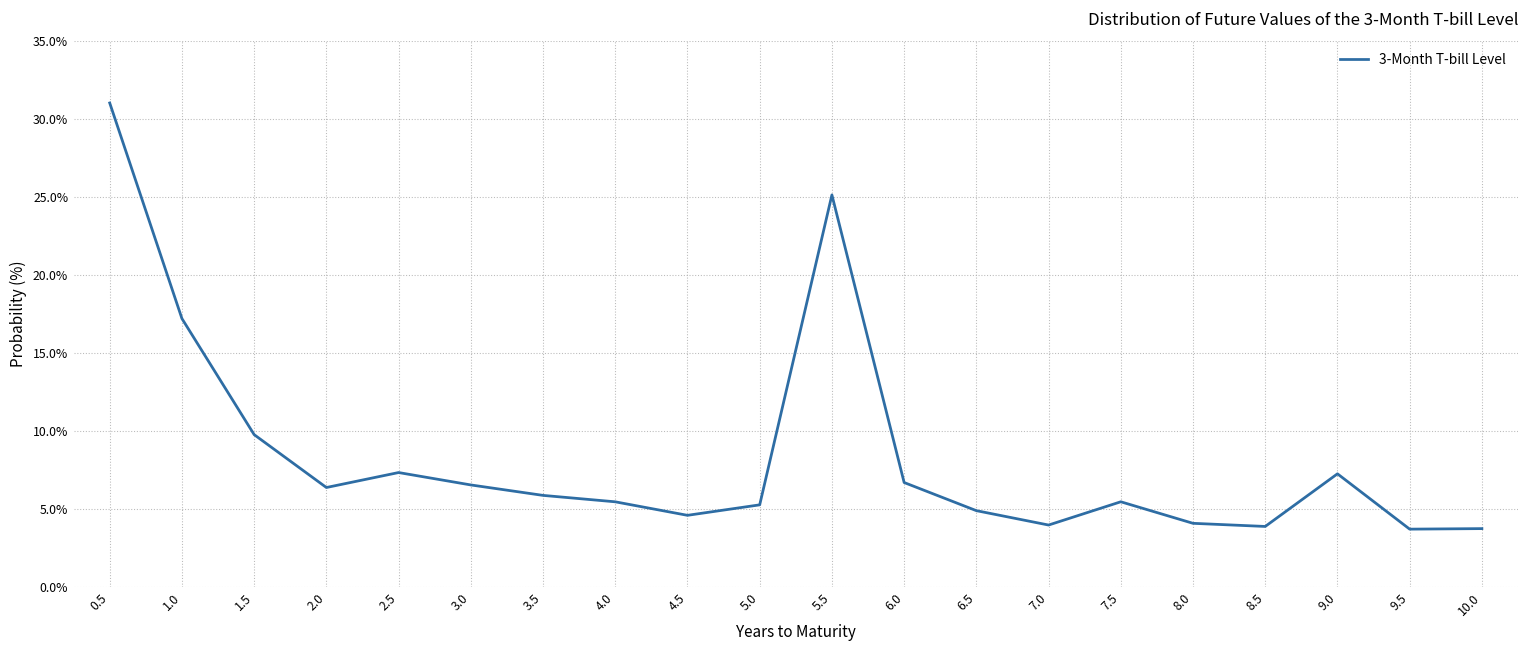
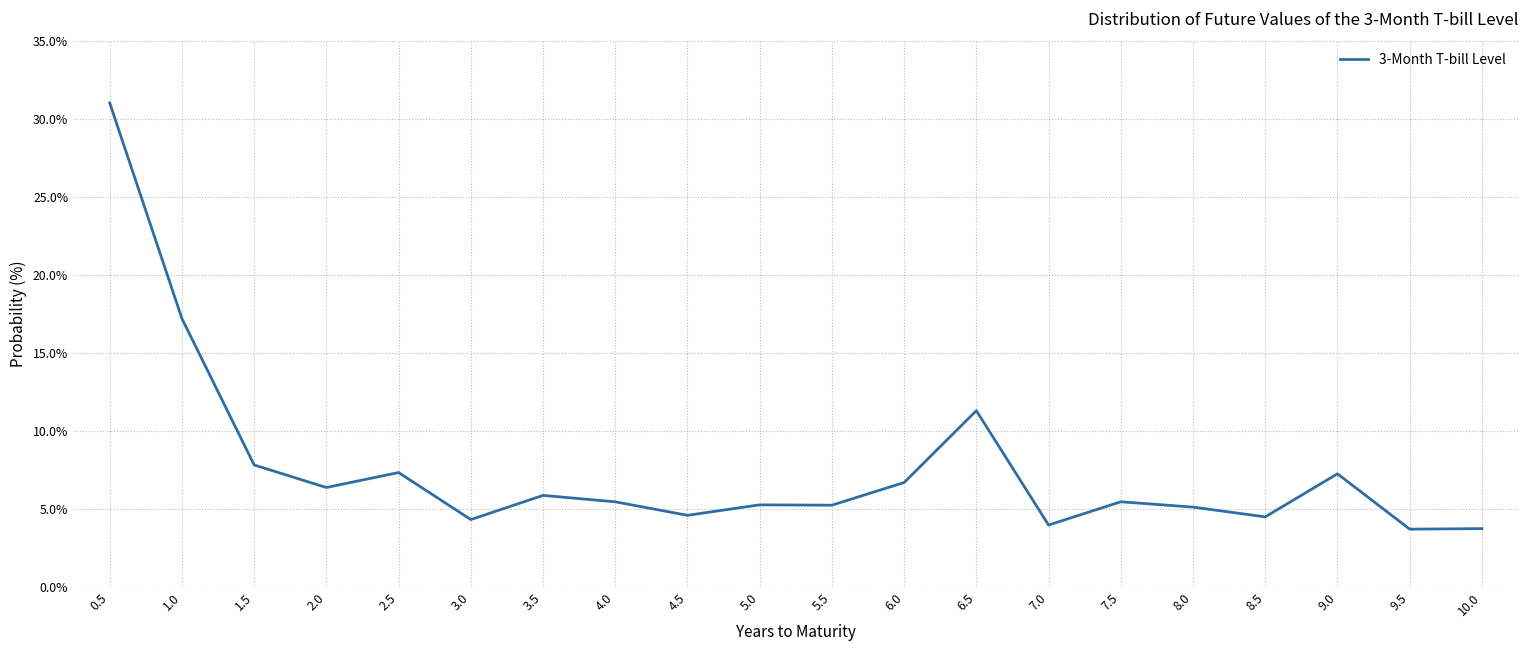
  {
    "0.5": "31.0%",
    "1.0": "17.2%",
-   "1.5": "9.7%",
+   "1.5": "7.8%",
    "2.0": "6.4%",
    "2.5": "7.3%",
-   "3.0": "6.5%",
+   "3.0": "4.3%",
    "3.5": "5.8%",
    "4.0": "5.4%",
    "4.5": "4.6%",
    "5.0": "5.2%",
-   "5.5": "25.1%",
+   "5.5": "5.2%",
    "6.0": "6.7%",
-   "6.5": "4.9%",
+   "6.5": "11.3%",
    "7.0": "3.9%",
    "7.5": "5.4%",
-   "8.0": "4.1%",
-   "8.5": "3.9%",
+   "8.0": "5.1%",
+   "8.5": "4.5%",
    "9.0": "7.2%",
    "9.5": "3.7%",
    "10.0": "3.7%"
  }
